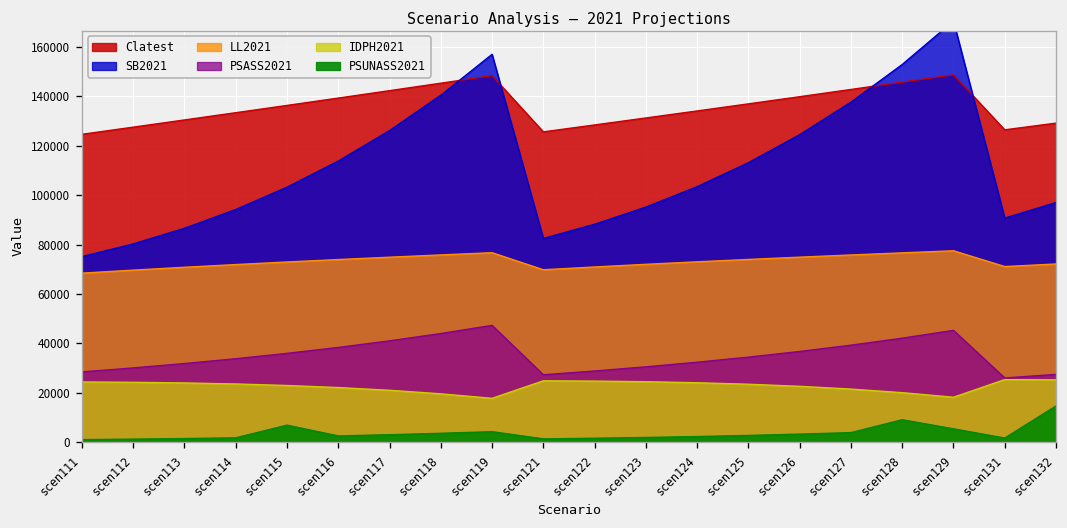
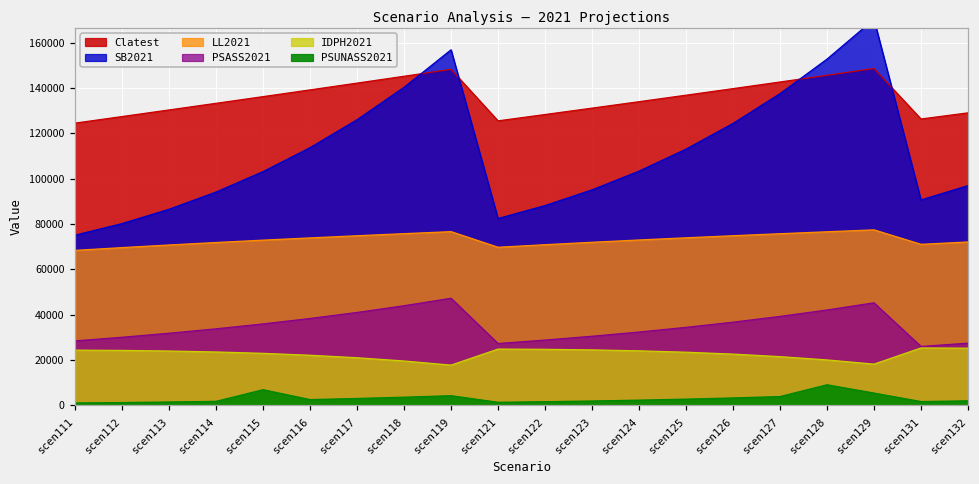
  {
    "Clatest": {
      "scen111": 125000,
      "scen112": 127000,
      "scen113": 130000,
      "scen114": 133000,
      "scen115": 136000,
      "scen116": 139000,
      "scen117": 142000,
      "scen118": 145000,
      "scen119": 148000,
      "scen121": 126000,
      "scen122": 128000,
      "scen123": 131000,
      "scen124": 134000,
      "scen125": 137000,
      "scen126": 140000,
      "scen127": 143000,
      "scen128": 146000,
      "scen129": 149000,
      "scen131": 126000,
      "scen132": 129000
    },
    "SB2021": {
      "scen111": 75000,
      "scen112": 80000,
      "scen113": 87000,
      "scen114": 94000,
      "scen115": 103000,
      "scen116": 114000,
      "scen117": 126000,
      "scen118": 140000,
      "scen119": 157000,
      "scen121": 82000,
      "scen122": 88000,
      "scen123": 95000,
      "scen124": 103000,
      "scen125": 113000,
      "scen126": 124000,
      "scen127": 138000,
      "scen128": 153000,
      "scen131": 91000,
      "scen132": 97000
    },
    "LL2021": {
      "scen111": 68000,
      "scen112": 70000,
      "scen113": 71000,
      "scen114": 72000,
      "scen115": 73000,
      "scen116": 74000,
      "scen117": 75000,
      "scen118": 76000,
      "scen119": 77000,
      "scen121": 70000,
      "scen122": 71000,
      "scen123": 72000,
      "scen124": 73000,
      "scen125": 74000,
      "scen126": 75000,
      "scen127": 76000,
      "scen128": 77000,
      "scen129": 77000,
      "scen131": 71000,
      "scen132": 72000
    },
    "PSASS2021": {
      "scen111": 28000,
      "scen112": 30000,
      "scen113": 32000,
      "scen114": 34000,
      "scen115": 36000,
      "scen116": 38000,
      "scen117": 41000,
      "scen118": 44000,
      "scen119": 47000,
      "scen121": 27000,
      "scen122": 29000,
      "scen123": 31000,
      "scen124": 32000,
      "scen125": 34000,
      "scen126": 37000,
      "scen127": 39000,
      "scen128": 42000,
      "scen129": 45000,
      "scen132": 27000
    },
    "IDPH2021": {
      "scen111": 24000,
      "scen112": 24000,
      "scen113": 24000,
      "scen114": 24000,
      "scen115": 23000,
      "scen116": 22000,
      "scen117": 21000,
      "scen118": 20000,
      "scen119": 18000,
      "scen121": 25000,
      "scen122": 25000,
      "scen123": 25000,
      "scen124": 24000,
      "scen125": 23000,
      "scen126": 23000,
      "scen127": 22000,
      "scen128": 20000,
      "scen129": 18000,
      "scen132": 25000
    },
    "PSUNASS2021": {
      "scen111": 1000,
      "scen112": 1000,
      "scen113": 2000,
      "scen114": 2000,
      "scen115": 7000,
      "scen116": 3000,
      "scen117": 3000,
      "scen118": 4000,
      "scen119": 4000,
      "scen121": 1000,
      "scen122": 2000,
      "scen123": 2000,
      "scen124": 2000,
      "scen125": 3000,
      "scen126": 3000,
      "scen127": 4000,
      "scen128": 9000,
      "scen129": 5000,
      "scen131": 2000,
-     "scen132": 15000
+     "scen132": 2000
    }
  }
